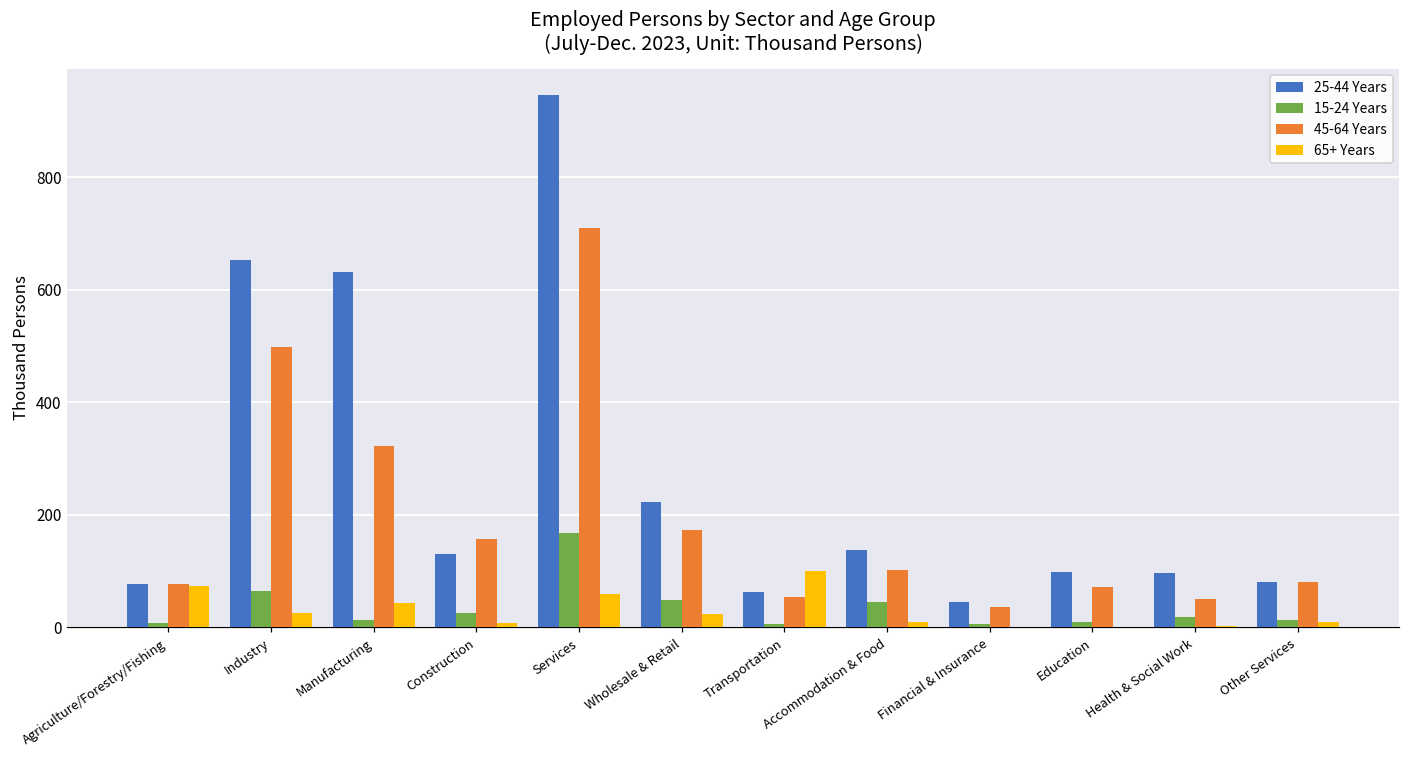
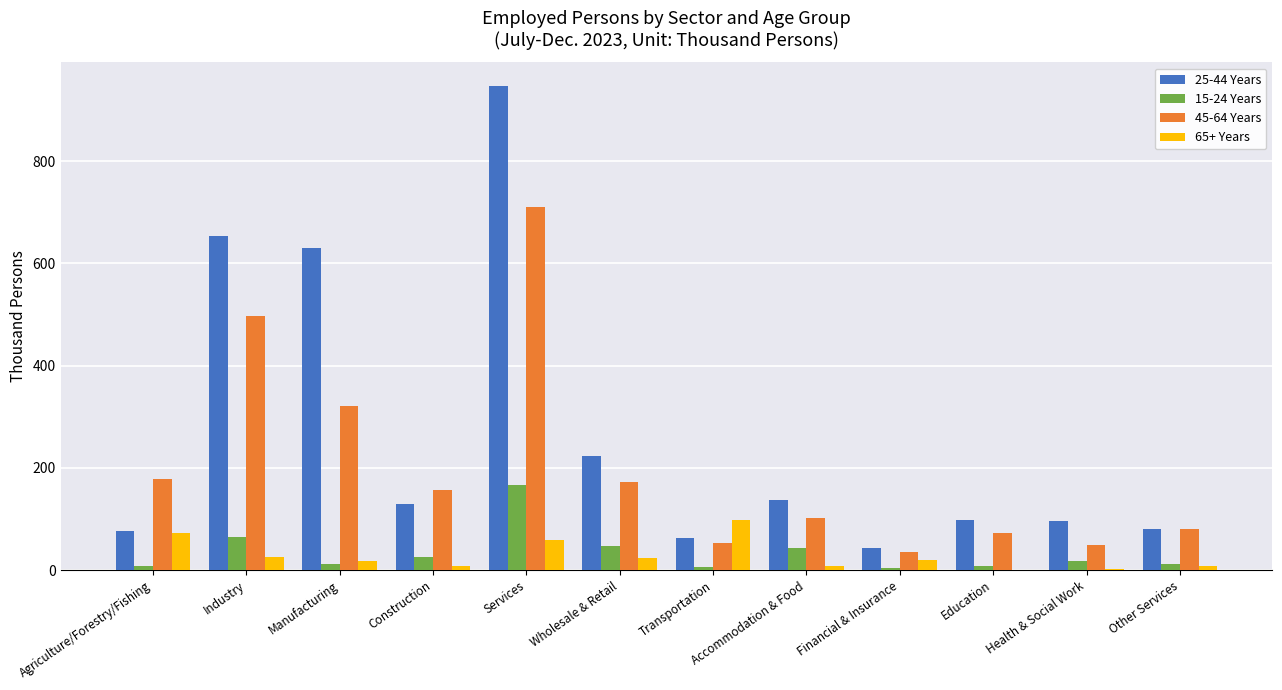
  {
    "25-44 Years": {
      "Agriculture/Forestry/Fishing": 80,
      "Industry": 650,
      "Manufacturing": 630,
      "Construction": 130,
      "Services": 950,
      "Wholesale & Retail": 220,
      "Transportation": 60,
      "Accommodation & Food": 140,
      "Financial & Insurance": 40,
      "Education": 100,
      "Health & Social Work": 100,
      "Other Services": 80
    },
    "15-24 Years": {
      "Agriculture/Forestry/Fishing": 10,
      "Industry": 60,
      "Manufacturing": 10,
      "Construction": 30,
      "Services": 170,
      "Wholesale & Retail": 50,
      "Transportation": 10,
      "Accommodation & Food": 40,
      "Financial & Insurance": 10,
      "Education": 10,
      "Health & Social Work": 20,
      "Other Services": 10
    },
    "45-64 Years": {
-     "Agriculture/Forestry/Fishing": 80,
+     "Agriculture/Forestry/Fishing": 180,
      "Industry": 500,
      "Manufacturing": 320,
      "Construction": 160,
      "Services": 710,
      "Wholesale & Retail": 170,
      "Transportation": 50,
      "Accommodation & Food": 100,
      "Financial & Insurance": 40,
      "Education": 70,
      "Health & Social Work": 50,
      "Other Services": 80
    },
    "65+ Years": {
      "Agriculture/Forestry/Fishing": 70,
      "Industry": 30,
-     "Manufacturing": 40,
+     "Manufacturing": 20,
      "Construction": 10,
      "Services": 60,
      "Wholesale & Retail": 20,
      "Transportation": 100,
      "Accommodation & Food": 10,
-     "Financial & Insurance": 0,
+     "Financial & Insurance": 20,
      "Other Services": 10
    }
  }
